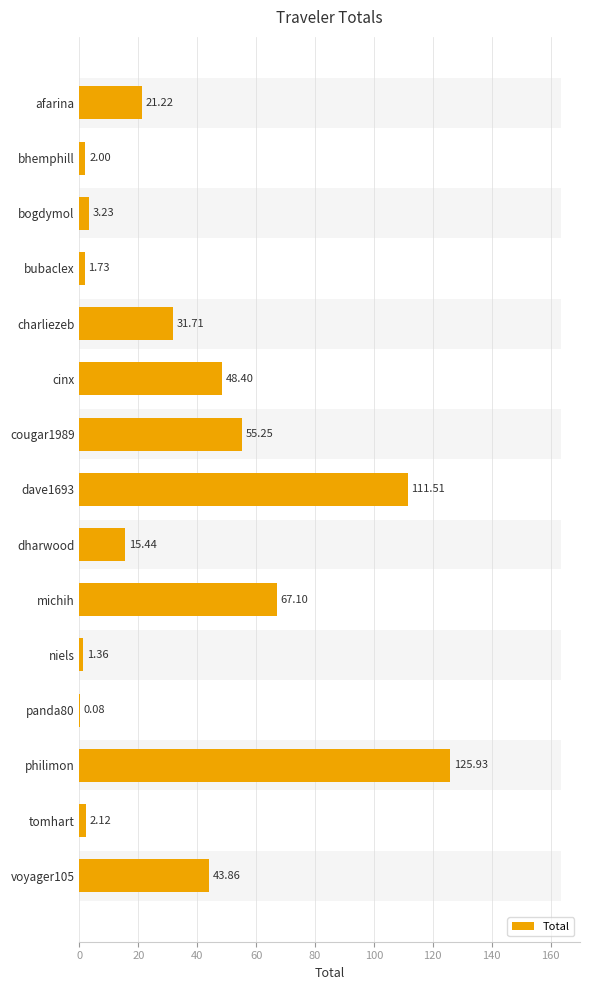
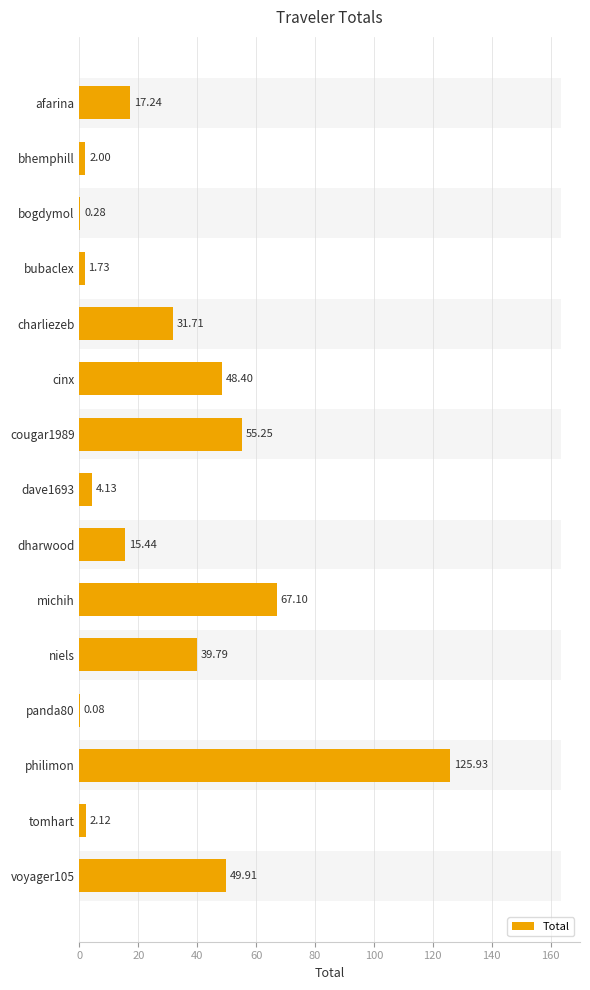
  {
    "Total": {
-     "afarina": 21.22,
-     "bogdymol": 3.23,
-     "dave1693": 111.51,
-     "niels": 1.36,
+     "afarina": 17.24,
+     "bogdymol": 0.28,
+     "dave1693": 4.13,
+     "niels": 39.79,
      "panda80": 0.08,
-     "voyager105": 43.86
+     "voyager105": 49.91
    }
  }
